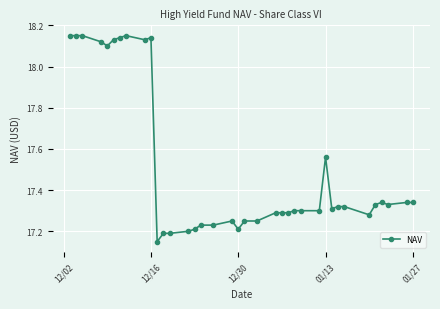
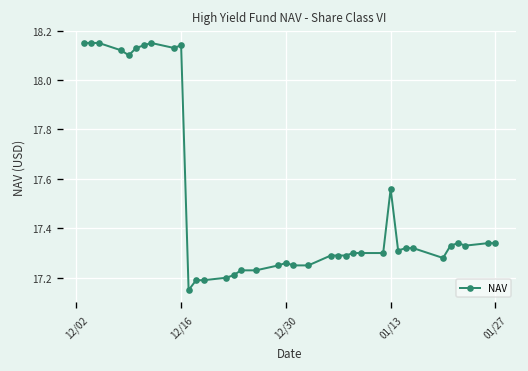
  {
    "12/16": 18.14,
-   "12/30": 17.21,
+   "12/30": 17.26,
    "01/13": 17.56,
    "01/27": 17.34
  }
